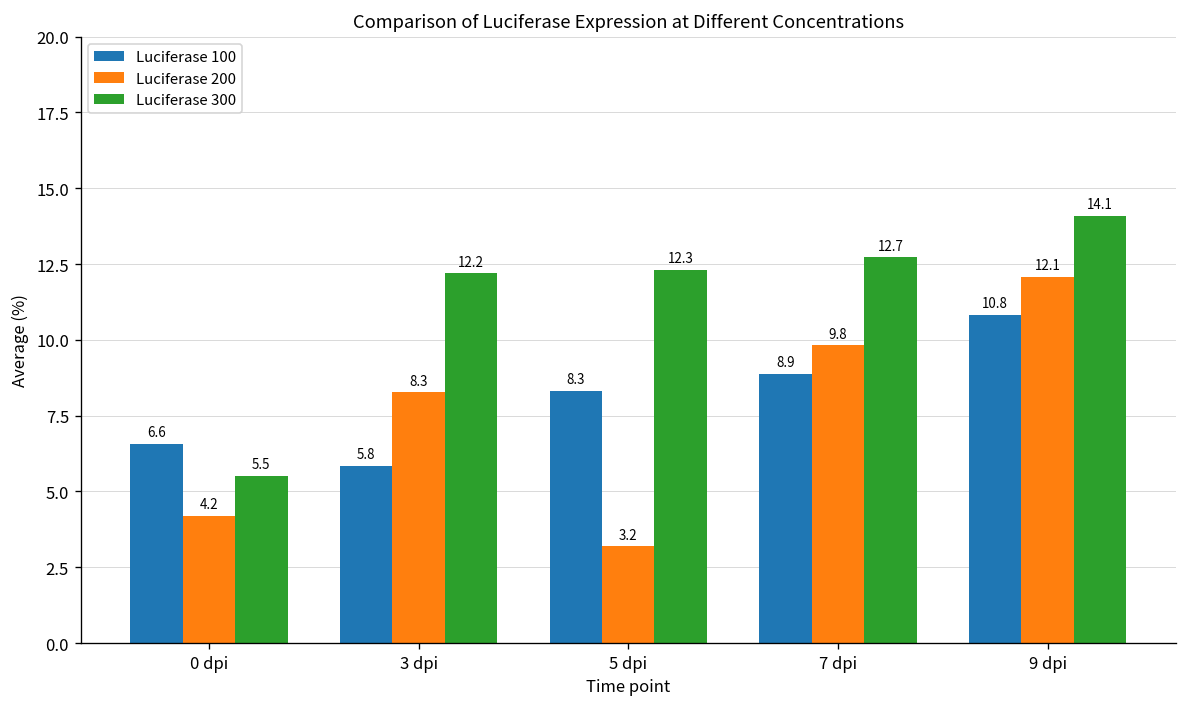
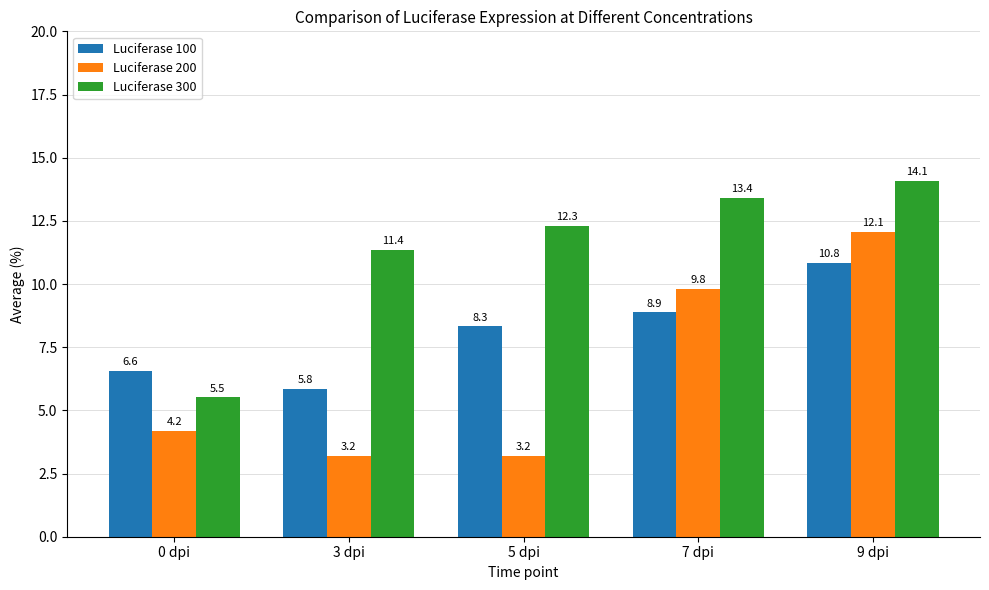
  {
    "Luciferase 100": {
      "0 dpi": 6.6,
      "3 dpi": 5.8,
      "5 dpi": 8.3,
      "7 dpi": 8.9,
      "9 dpi": 10.8
    },
    "Luciferase 200": {
      "0 dpi": 4.2,
-     "3 dpi": 8.3,
+     "3 dpi": 3.2,
      "5 dpi": 3.2,
      "7 dpi": 9.8,
      "9 dpi": 12.1
    },
    "Luciferase 300": {
      "0 dpi": 5.5,
-     "3 dpi": 12.2,
+     "3 dpi": 11.4,
      "5 dpi": 12.3,
-     "7 dpi": 12.7,
+     "7 dpi": 13.4,
      "9 dpi": 14.1
    }
  }
